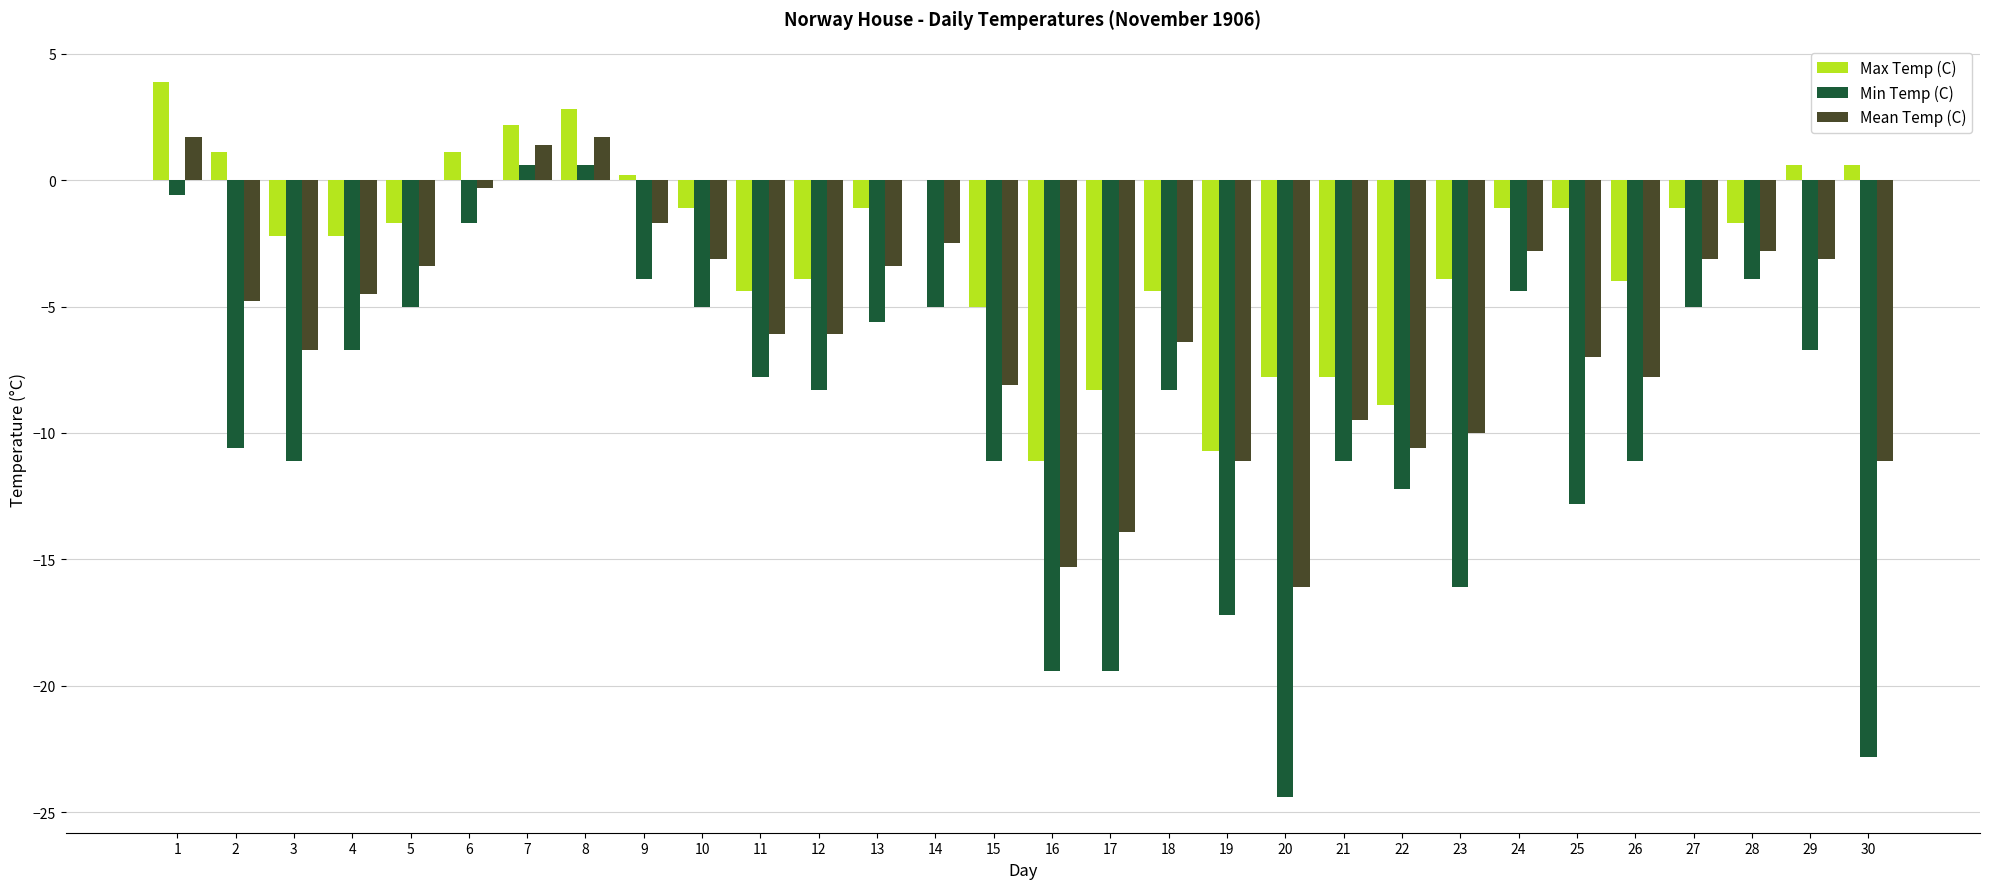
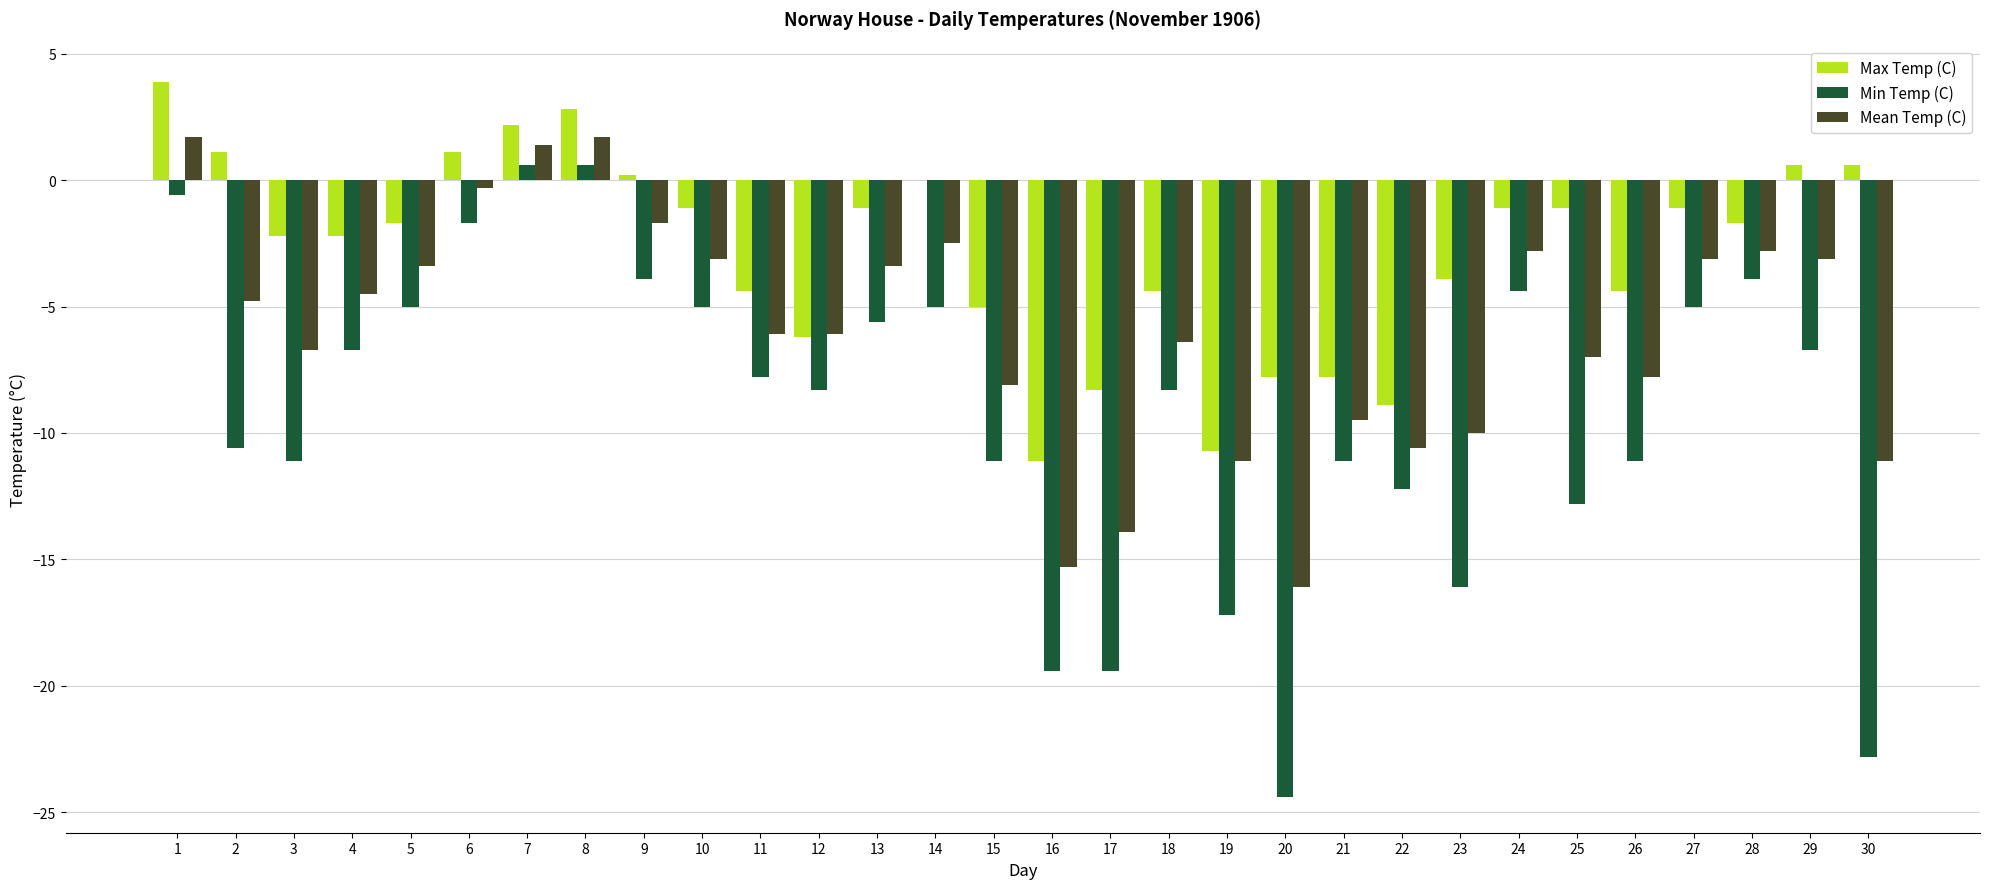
  {
    "Max Temp (C)": {
      "1": 3.9,
      "2": 1.1,
      "3": -2.2,
      "4": -2.2,
      "5": -1.7,
      "6": 1.1,
      "7": 2.2,
      "8": 2.8,
      "9": 0.2,
      "10": -1.1,
      "11": -4.4,
-     "12": -3.9,
+     "12": -6.2,
      "13": -1.1,
      "14": 0.0,
      "15": -5.0,
      "16": -11.1,
      "17": -8.3,
      "18": -4.4,
      "19": -10.7,
      "20": -7.8,
      "21": -7.8,
      "22": -8.9,
      "23": -3.9,
      "24": -1.1,
      "25": -1.1,
-     "26": -4.0,
+     "26": -4.4,
      "27": -1.1,
      "28": -1.7,
      "29": 0.6,
      "30": 0.6
    }
  }
